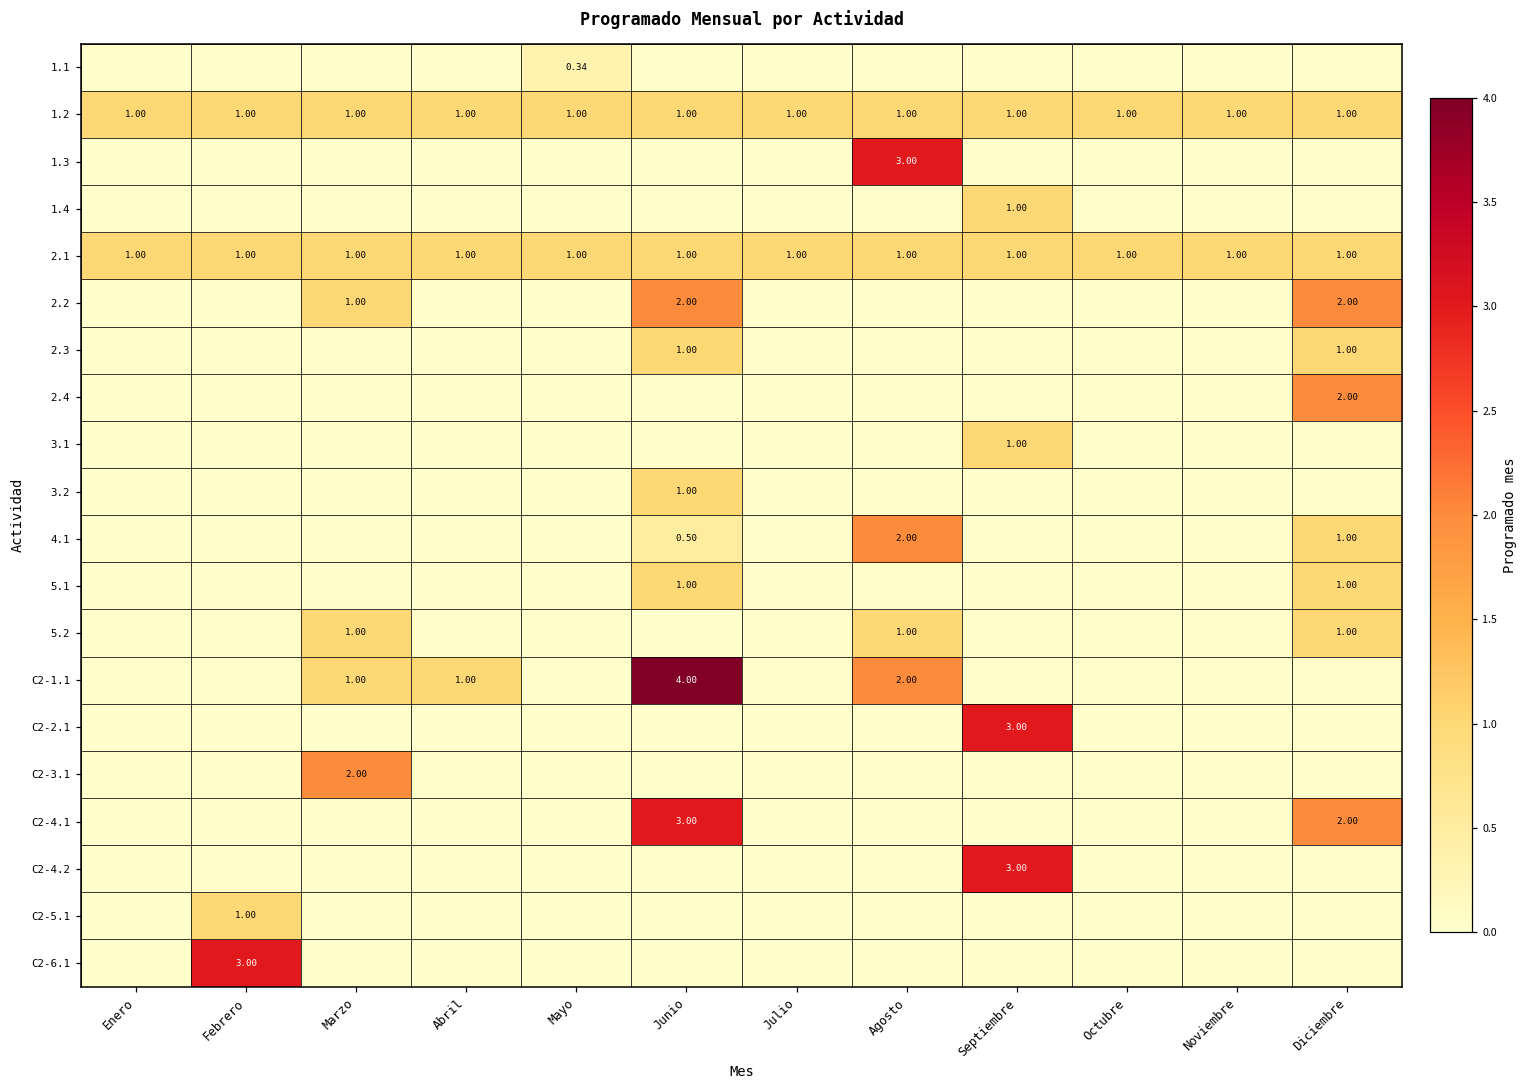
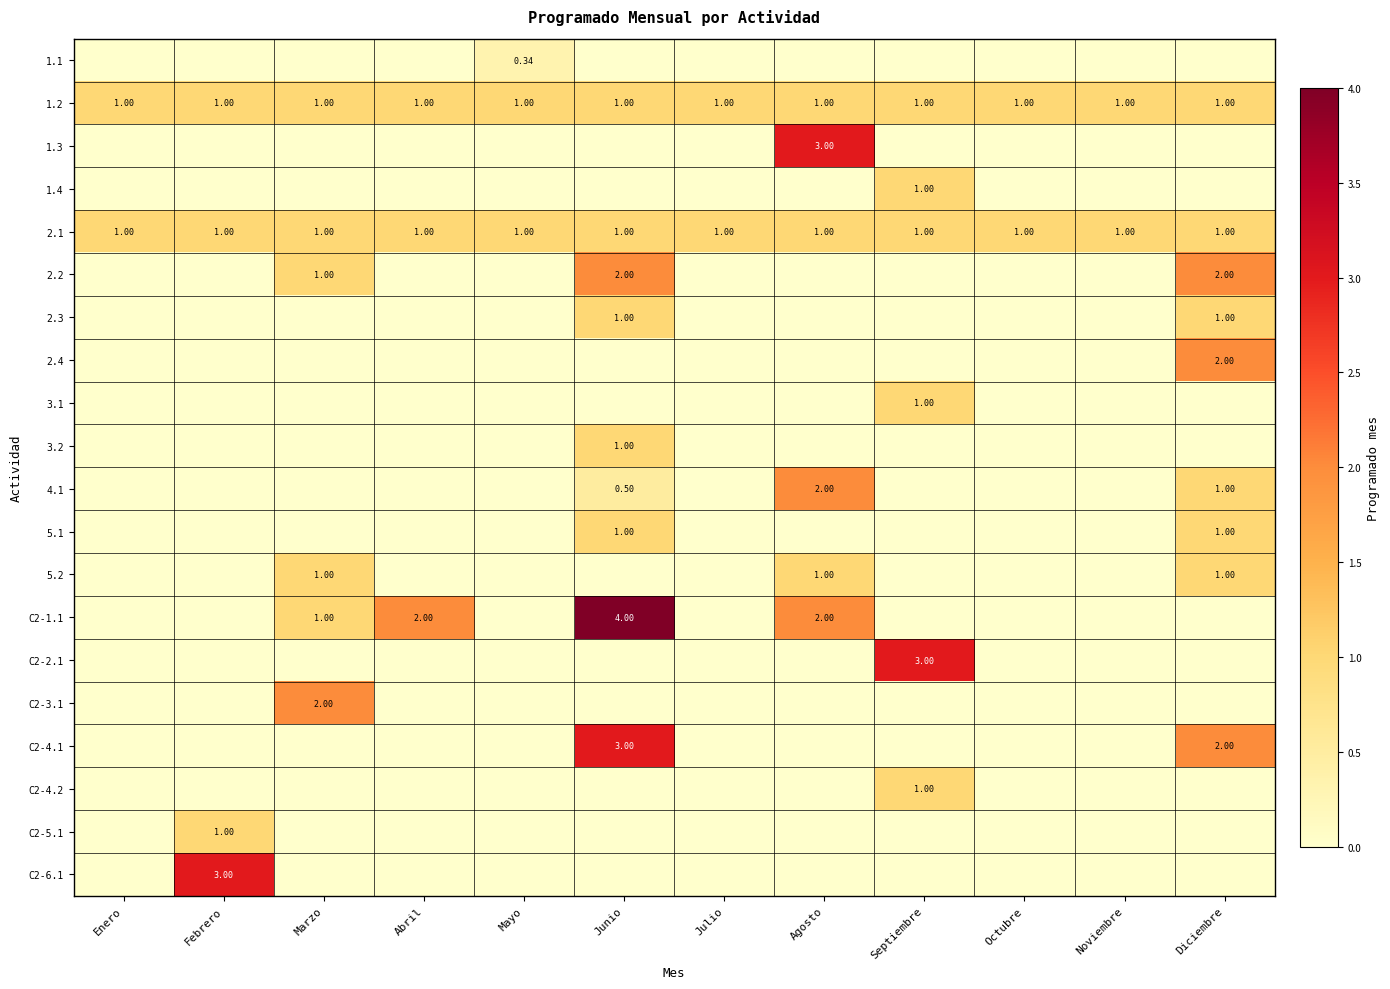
  {
    "1.1": {
      "Mayo": 0.34
    },
    "1.2": {
      "Enero": 1.00,
      "Febrero": 1.00,
      "Marzo": 1.00,
      "Abril": 1.00,
      "Mayo": 1.00,
      "Junio": 1.00,
      "Julio": 1.00,
      "Agosto": 1.00,
      "Septiembre": 1.00,
      "Octubre": 1.00,
      "Noviembre": 1.00,
      "Diciembre": 1.00
    },
    "1.3": {
      "Agosto": 3.00
    },
    "1.4": {
      "Septiembre": 1.00
    },
    "2.1": {
      "Enero": 1.00,
      "Febrero": 1.00,
      "Marzo": 1.00,
      "Abril": 1.00,
      "Mayo": 1.00,
      "Junio": 1.00,
      "Julio": 1.00,
      "Agosto": 1.00,
      "Septiembre": 1.00,
      "Octubre": 1.00,
      "Noviembre": 1.00,
      "Diciembre": 1.00
    },
    "2.2": {
      "Marzo": 1.00,
      "Junio": 2.00,
      "Diciembre": 2.00
    },
    "2.3": {
      "Junio": 1.00,
      "Diciembre": 1.00
    },
    "2.4": {
      "Diciembre": 2.00
    },
    "3.1": {
      "Septiembre": 1.00
    },
    "3.2": {
      "Junio": 1.00
    },
    "4.1": {
      "Junio": 0.50,
      "Agosto": 2.00,
      "Diciembre": 1.00
    },
    "5.1": {
      "Junio": 1.00,
      "Diciembre": 1.00
    },
    "5.2": {
      "Marzo": 1.00,
      "Agosto": 1.00,
      "Diciembre": 1.00
    },
    "C2-1.1": {
      "Marzo": 1.00,
-     "Abril": 1.00,
+     "Abril": 2.00,
      "Junio": 4.00,
      "Agosto": 2.00
    },
    "C2-2.1": {
      "Septiembre": 3.00
    },
    "C2-3.1": {
      "Marzo": 2.00
    },
    "C2-4.1": {
      "Junio": 3.00,
      "Diciembre": 2.00
    },
    "C2-4.2": {
-     "Septiembre": 3.00
+     "Septiembre": 1.00
    },
    "C2-5.1": {
      "Febrero": 1.00
    },
    "C2-6.1": {
      "Febrero": 3.00
    }
  }
